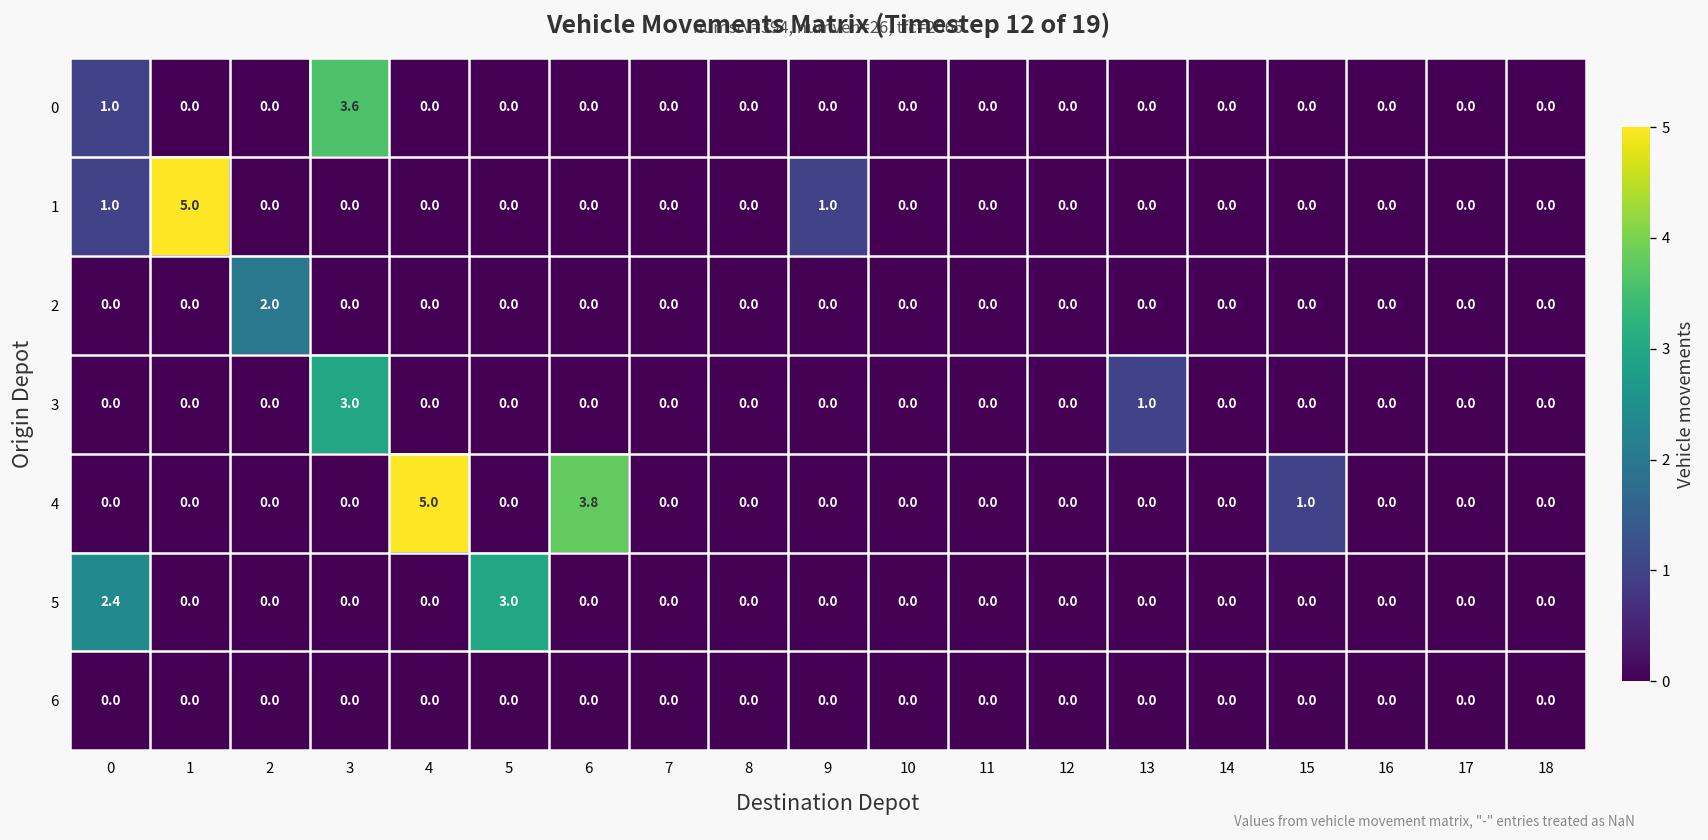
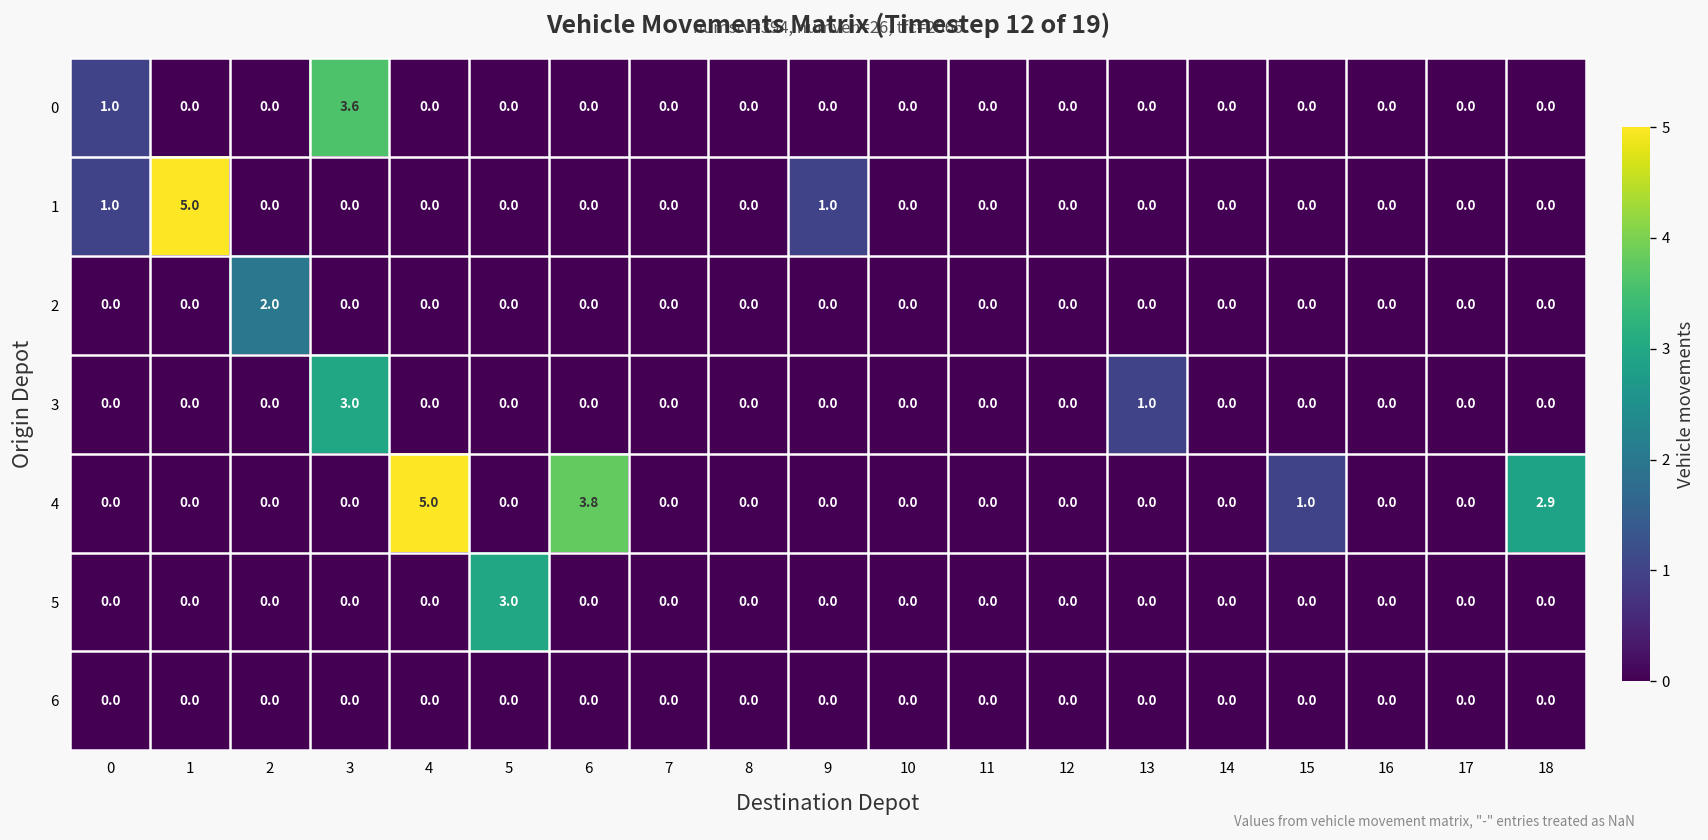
  {
    "0": {
      "0": 1.0,
      "1": 0.0,
      "2": 0.0,
      "3": 3.6,
      "4": 0.0,
      "5": 0.0,
      "6": 0.0,
      "7": 0.0,
      "8": 0.0,
      "9": 0.0,
      "10": 0.0,
      "11": 0.0,
      "12": 0.0,
      "13": 0.0,
      "14": 0.0,
      "15": 0.0,
      "16": 0.0,
      "17": 0.0,
      "18": 0.0
    },
    "1": {
      "0": 1.0,
      "1": 5.0,
      "2": 0.0,
      "3": 0.0,
      "4": 0.0,
      "5": 0.0,
      "6": 0.0,
      "7": 0.0,
      "8": 0.0,
      "9": 1.0,
      "10": 0.0,
      "11": 0.0,
      "12": 0.0,
      "13": 0.0,
      "14": 0.0,
      "15": 0.0,
      "16": 0.0,
      "17": 0.0,
      "18": 0.0
    },
    "2": {
      "0": 0.0,
      "1": 0.0,
      "2": 2.0,
      "3": 0.0,
      "4": 0.0,
      "5": 0.0,
      "6": 0.0,
      "7": 0.0,
      "8": 0.0,
      "9": 0.0,
      "10": 0.0,
      "11": 0.0,
      "12": 0.0,
      "13": 0.0,
      "14": 0.0,
      "15": 0.0,
      "16": 0.0,
      "17": 0.0,
      "18": 0.0
    },
    "3": {
      "0": 0.0,
      "1": 0.0,
      "2": 0.0,
      "3": 3.0,
      "4": 0.0,
      "5": 0.0,
      "6": 0.0,
      "7": 0.0,
      "8": 0.0,
      "9": 0.0,
      "10": 0.0,
      "11": 0.0,
      "12": 0.0,
      "13": 1.0,
      "14": 0.0,
      "15": 0.0,
      "16": 0.0,
      "17": 0.0,
      "18": 0.0
    },
    "4": {
      "0": 0.0,
      "1": 0.0,
      "2": 0.0,
      "3": 0.0,
      "4": 5.0,
      "5": 0.0,
      "6": 3.8,
      "7": 0.0,
      "8": 0.0,
      "9": 0.0,
      "10": 0.0,
      "11": 0.0,
      "12": 0.0,
      "13": 0.0,
      "14": 0.0,
      "15": 1.0,
      "16": 0.0,
      "17": 0.0,
-     "18": 0.0
+     "18": 2.9
    },
    "5": {
-     "0": 2.4,
+     "0": 0.0,
      "1": 0.0,
      "2": 0.0,
      "3": 0.0,
      "4": 0.0,
      "5": 3.0,
      "6": 0.0,
      "7": 0.0,
      "8": 0.0,
      "9": 0.0,
      "10": 0.0,
      "11": 0.0,
      "12": 0.0,
      "13": 0.0,
      "14": 0.0,
      "15": 0.0,
      "16": 0.0,
      "17": 0.0,
      "18": 0.0
    },
    "6": {
      "0": 0.0,
      "1": 0.0,
      "2": 0.0,
      "3": 0.0,
      "4": 0.0,
      "5": 0.0,
      "6": 0.0,
      "7": 0.0,
      "8": 0.0,
      "9": 0.0,
      "10": 0.0,
      "11": 0.0,
      "12": 0.0,
      "13": 0.0,
      "14": 0.0,
      "15": 0.0,
      "16": 0.0,
      "17": 0.0,
      "18": 0.0
    }
  }
